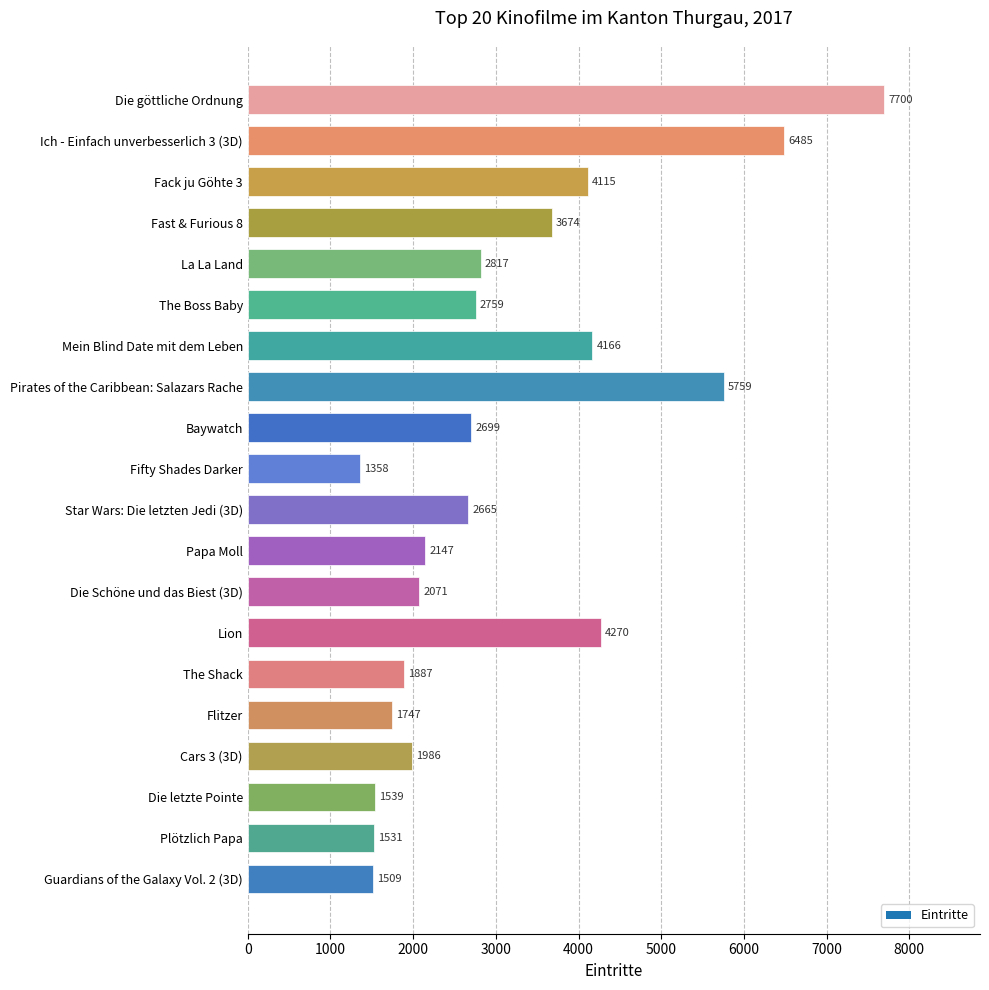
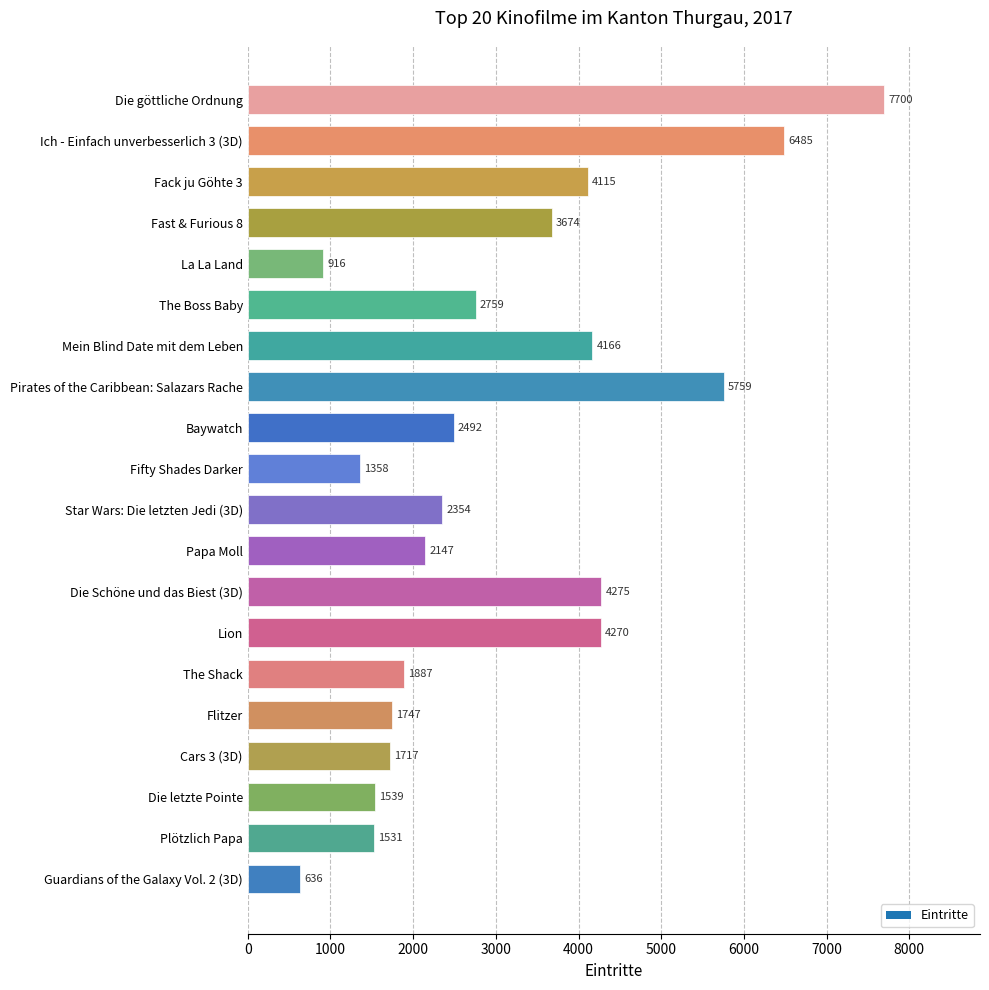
  {
    "Die göttliche Ordnung": 7700,
    "Ich - Einfach unverbesserlich 3 (3D)": 6485,
    "Fack ju Göhte 3": 4115,
    "Fast & Furious 8": 3674,
-   "La La Land": 2817,
+   "La La Land": 916,
    "The Boss Baby": 2759,
    "Mein Blind Date mit dem Leben": 4166,
    "Pirates of the Caribbean: Salazars Rache": 5759,
-   "Baywatch": 2699,
+   "Baywatch": 2492,
    "Fifty Shades Darker": 1358,
-   "Star Wars: Die letzten Jedi (3D)": 2665,
+   "Star Wars: Die letzten Jedi (3D)": 2354,
    "Papa Moll": 2147,
-   "Die Schöne und das Biest (3D)": 2071,
+   "Die Schöne und das Biest (3D)": 4275,
    "Lion": 4270,
    "The Shack": 1887,
    "Flitzer": 1747,
-   "Cars 3 (3D)": 1986,
+   "Cars 3 (3D)": 1717,
    "Die letzte Pointe": 1539,
    "Plötzlich Papa": 1531,
-   "Guardians of the Galaxy Vol. 2 (3D)": 1509
+   "Guardians of the Galaxy Vol. 2 (3D)": 636
  }
